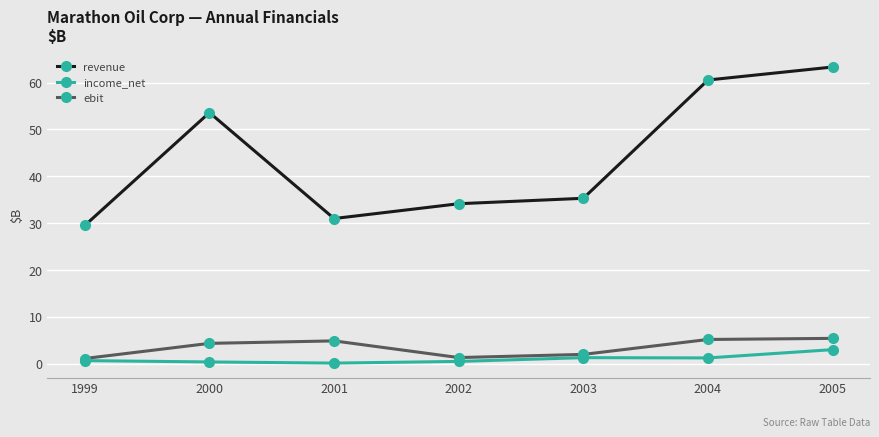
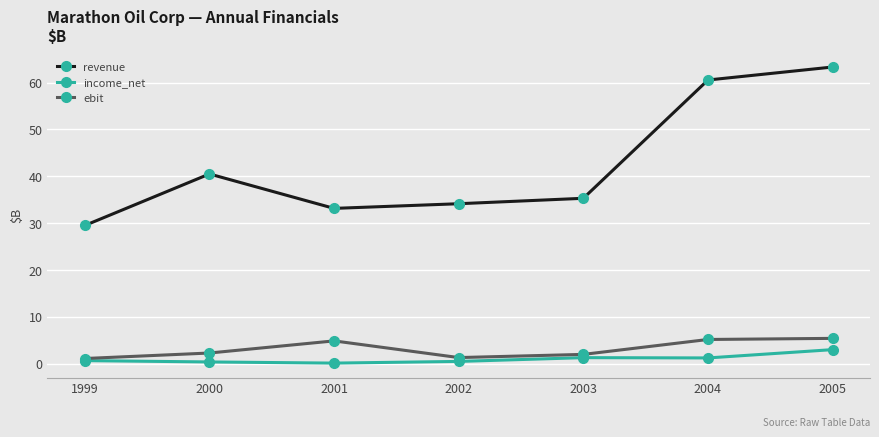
  {
    "revenue": {
      "1999": 30,
-     "2000": 54,
-     "2001": 31,
+     "2000": 41,
+     "2001": 33,
      "2002": 34,
      "2003": 35,
      "2004": 61,
      "2005": 63
    },
    "income_net": {
      "2000": 0,
      "2001": 0,
      "2002": 1,
      "2003": 1,
      "2004": 1,
      "2005": 3
    },
    "ebit": {
-     "2000": 4,
+     "2000": 2,
      "2001": 5,
      "2002": 1,
      "2003": 2,
      "2004": 5,
      "2005": 5
    }
  }
